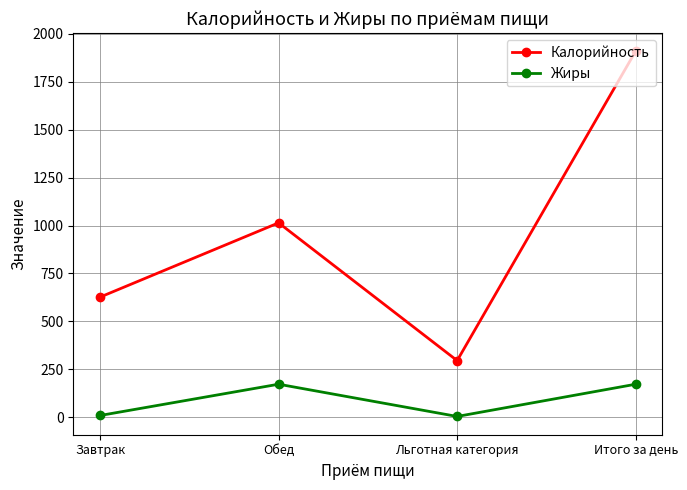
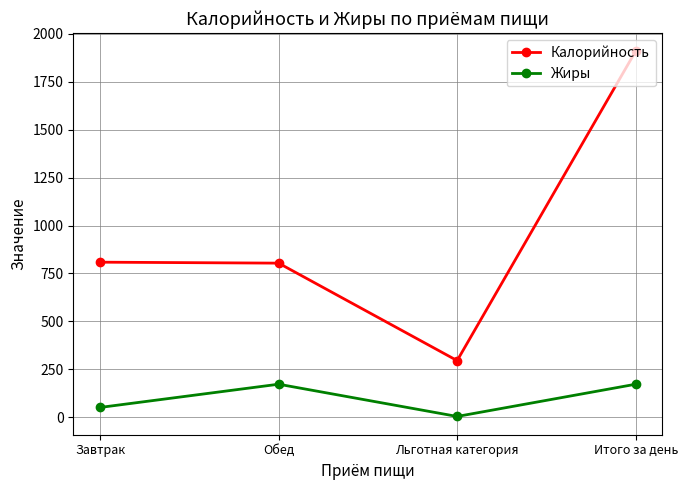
  {
    "Калорийность": {
-     "Завтрак": 630,
-     "Обед": 1010,
+     "Завтрак": 810,
+     "Обед": 800,
      "Льготная категория": 300
    },
    "Жиры": {
-     "Завтрак": 10,
+     "Завтрак": 50,
      "Обед": 170,
      "Льготная категория": 10,
      "Итого за день": 170
    }
  }
